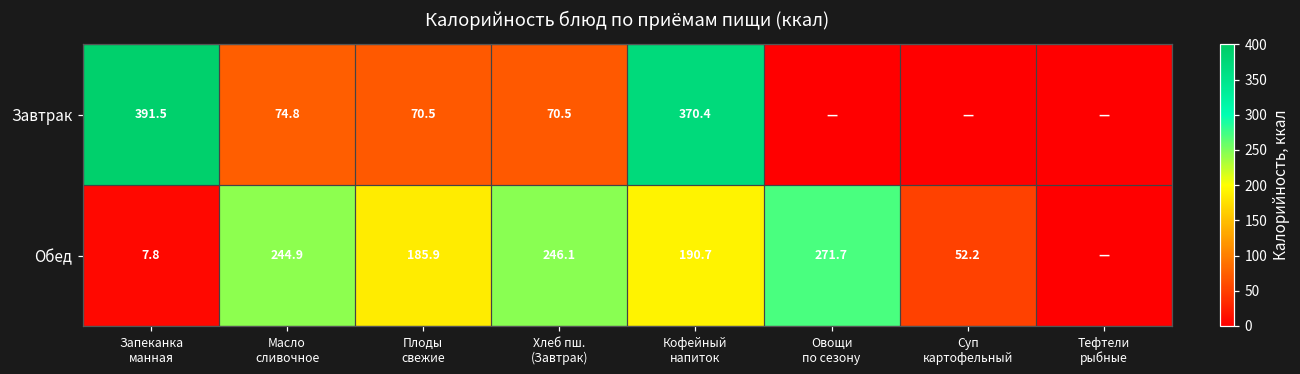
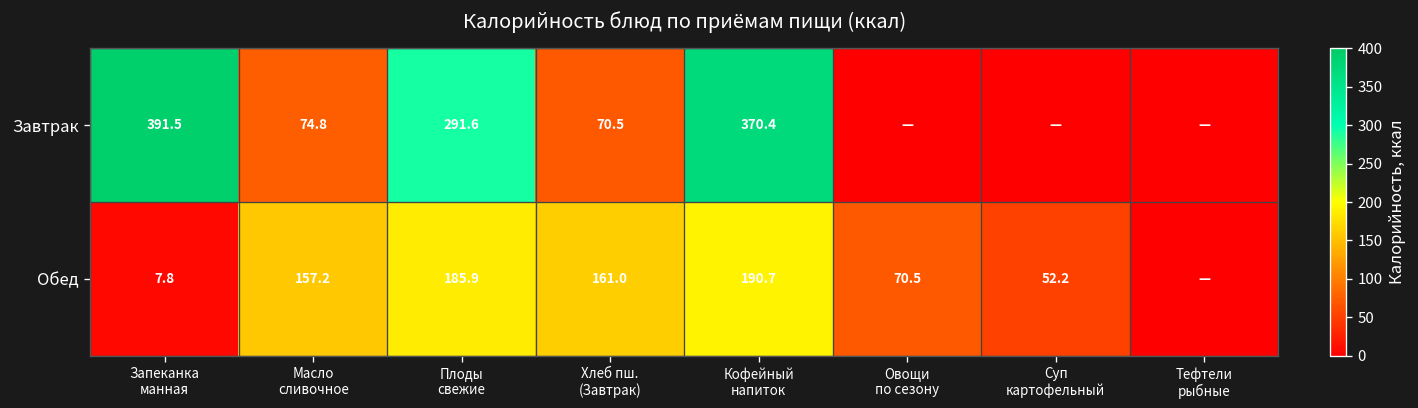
  {
    "Завтрак": {
      "Запеканка манная": 391.5,
      "Масло сливочное": 74.8,
-     "Плоды свежие": 70.5,
+     "Плоды свежие": 291.6,
      "Хлеб пш. (Завтрак)": 70.5,
      "Кофейный напиток": 370.4
    },
    "Обед": {
      "Запеканка манная": 7.8,
-     "Масло сливочное": 244.9,
+     "Масло сливочное": 157.2,
      "Плоды свежие": 185.9,
-     "Хлеб пш. (Завтрак)": 246.1,
+     "Хлеб пш. (Завтрак)": 161.0,
      "Кофейный напиток": 190.7,
-     "Овощи по сезону": 271.7,
+     "Овощи по сезону": 70.5,
      "Суп картофельный": 52.2
    }
  }
